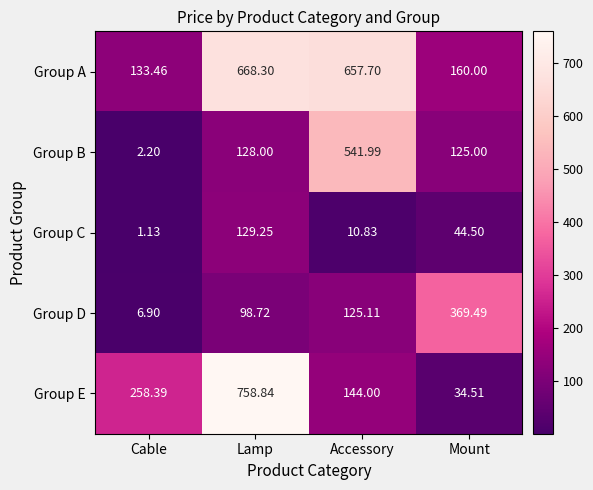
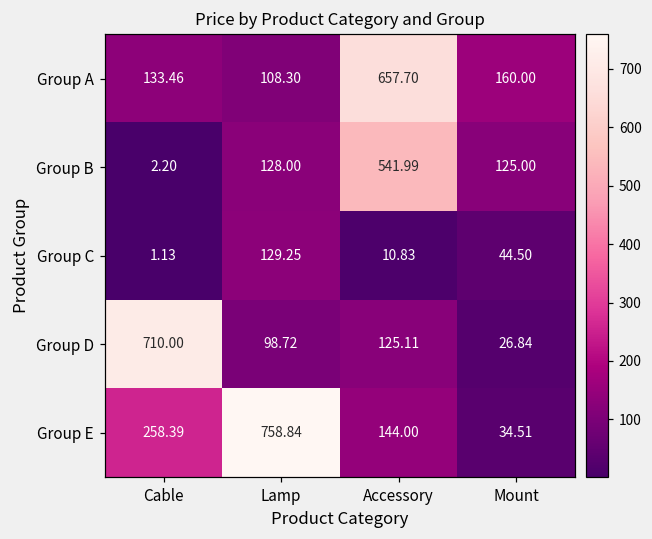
  {
    "Group A": {
      "Cable": 133.46,
-     "Lamp": 668.30,
+     "Lamp": 108.30,
      "Accessory": 657.70,
      "Mount": 160.00
    },
    "Group B": {
      "Cable": 2.20,
      "Lamp": 128.00,
      "Accessory": 541.99,
      "Mount": 125.00
    },
    "Group C": {
      "Cable": 1.13,
      "Lamp": 129.25,
      "Accessory": 10.83,
      "Mount": 44.50
    },
    "Group D": {
-     "Cable": 6.90,
+     "Cable": 710.00,
      "Lamp": 98.72,
      "Accessory": 125.11,
-     "Mount": 369.49
+     "Mount": 26.84
    },
    "Group E": {
      "Cable": 258.39,
      "Lamp": 758.84,
      "Accessory": 144.00,
      "Mount": 34.51
    }
  }
